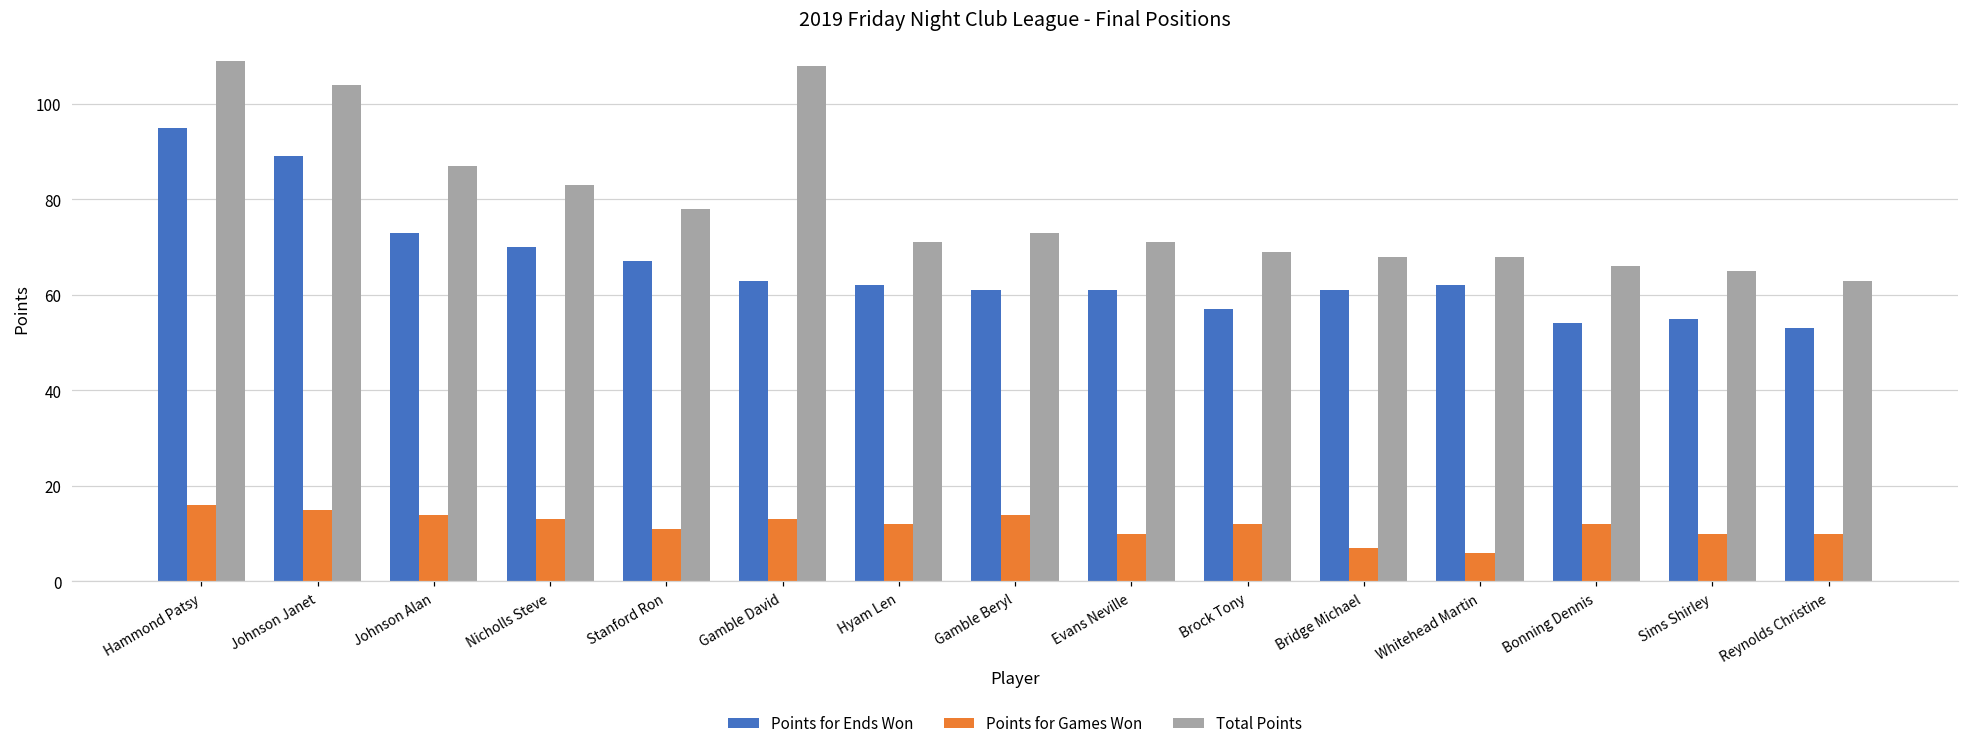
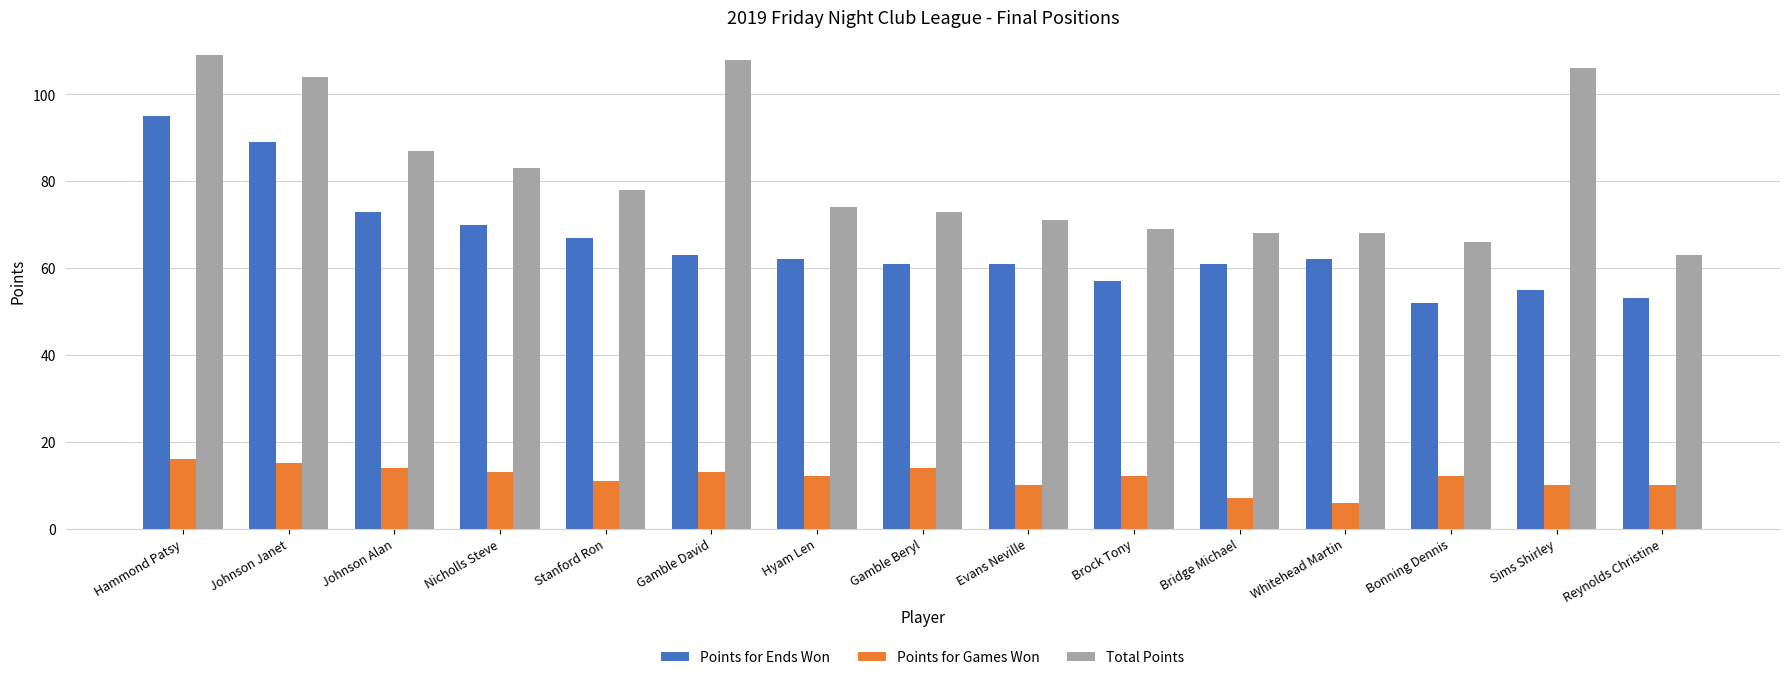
  {
    "Points for Ends Won": {
      "Hammond Patsy": 95,
      "Johnson Janet": 89,
      "Johnson Alan": 73,
      "Nicholls Steve": 70,
      "Stanford Ron": 67,
      "Gamble David": 63,
      "Hyam Len": 62,
      "Gamble Beryl": 61,
      "Evans Neville": 61,
      "Brock Tony": 57,
      "Bridge Michael": 61,
      "Whitehead Martin": 62,
-     "Bonning Dennis": 54,
+     "Bonning Dennis": 52,
      "Sims Shirley": 55,
      "Reynolds Christine": 53
    },
    "Points for Games Won": {
      "Hammond Patsy": 16,
      "Johnson Janet": 15,
      "Johnson Alan": 14,
      "Nicholls Steve": 13,
      "Stanford Ron": 11,
      "Gamble David": 13,
      "Hyam Len": 12,
      "Gamble Beryl": 14,
      "Evans Neville": 10,
      "Brock Tony": 12,
      "Bridge Michael": 7,
      "Whitehead Martin": 6,
      "Bonning Dennis": 12,
      "Sims Shirley": 10,
      "Reynolds Christine": 10
    },
    "Total Points": {
      "Hammond Patsy": 109,
      "Johnson Janet": 104,
      "Johnson Alan": 87,
      "Nicholls Steve": 83,
      "Stanford Ron": 78,
      "Gamble David": 108,
-     "Hyam Len": 71,
+     "Hyam Len": 74,
      "Gamble Beryl": 73,
      "Evans Neville": 71,
      "Brock Tony": 69,
      "Bridge Michael": 68,
      "Whitehead Martin": 68,
      "Bonning Dennis": 66,
-     "Sims Shirley": 65,
+     "Sims Shirley": 106,
      "Reynolds Christine": 63
    }
  }
